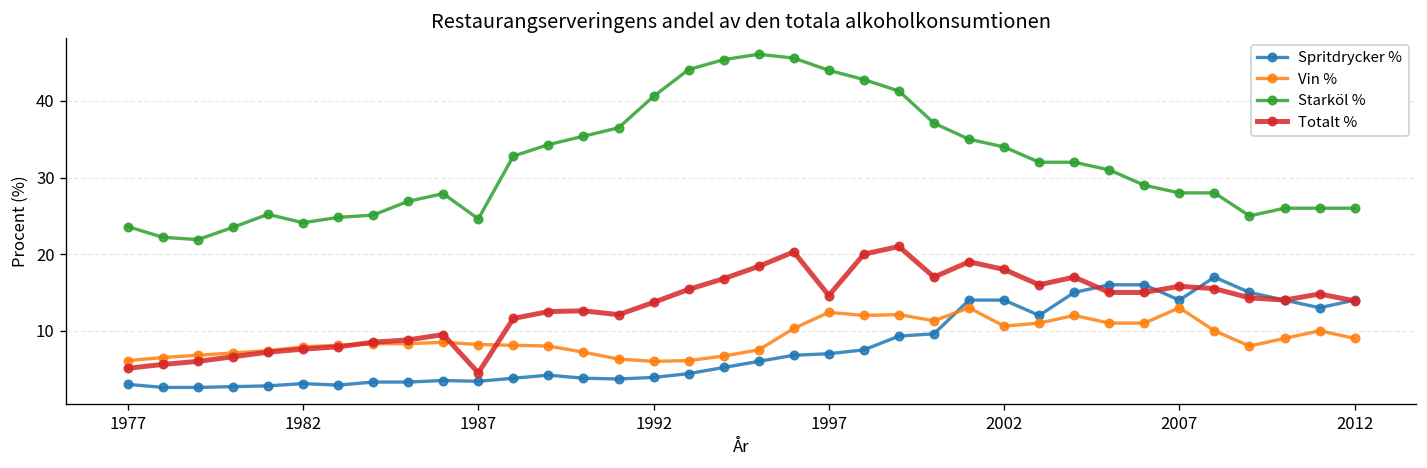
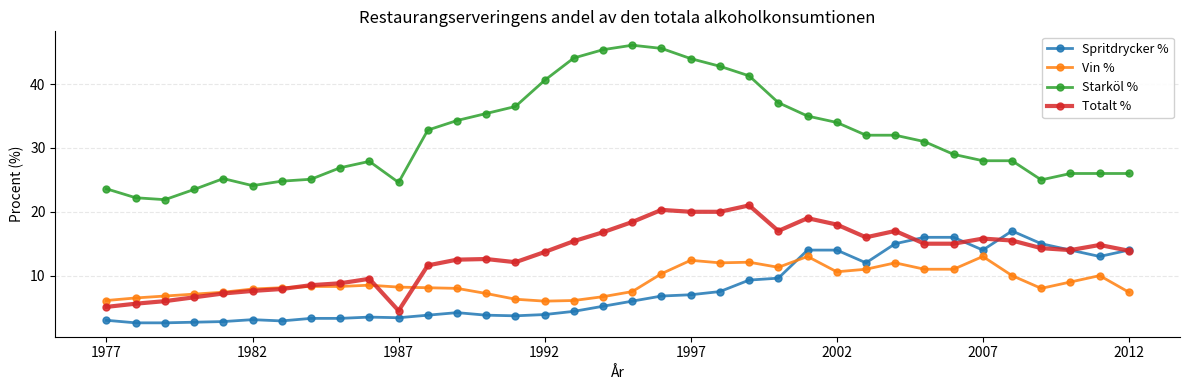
  {
    "Spritdrycker %": {
      "1977": 3,
      "1982": 3,
      "1987": 3,
      "1992": 4,
      "1997": 7,
      "2002": 14,
      "2007": 14
    },
    "Vin %": {
      "1977": 6,
      "1987": 8,
      "1992": 6,
      "1997": 12,
      "2002": 11,
      "2007": 13,
-     "2012": 9
+     "2012": 7
    },
    "Starköl %": {
      "1977": 24,
      "1982": 24,
      "1987": 25,
      "1992": 41,
      "1997": 44,
      "2002": 34,
      "2007": 28,
      "2012": 26
    },
    "Totalt %": {
      "1977": 5,
      "1987": 5,
      "1992": 14,
-     "1997": 15,
+     "1997": 20,
      "2002": 18,
      "2007": 16
    }
  }
